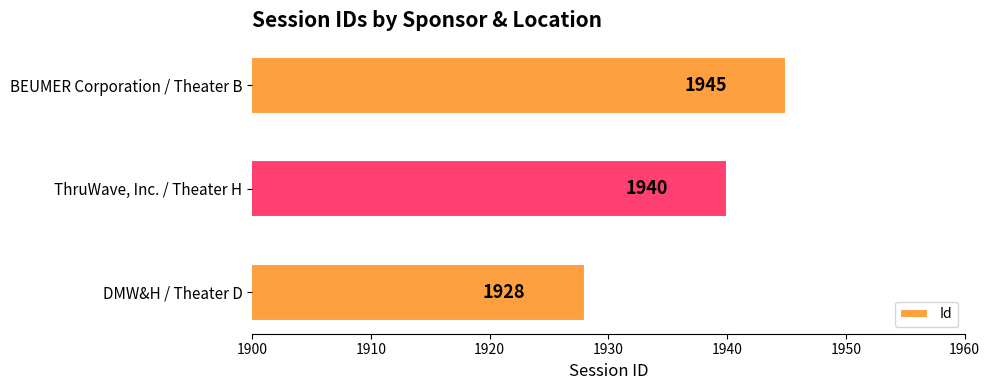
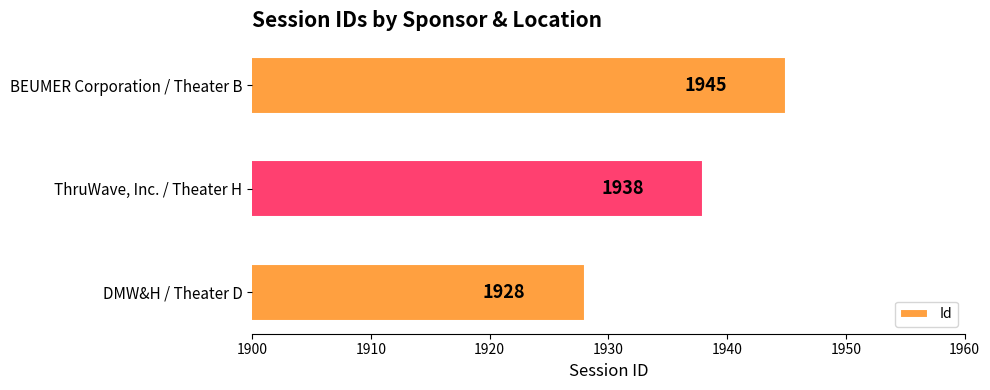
  {
    "BEUMER Corporation / Theater B": 1945,
-   "ThruWave, Inc. / Theater H": 1940,
+   "ThruWave, Inc. / Theater H": 1938,
    "DMW&H / Theater D": 1928
  }
